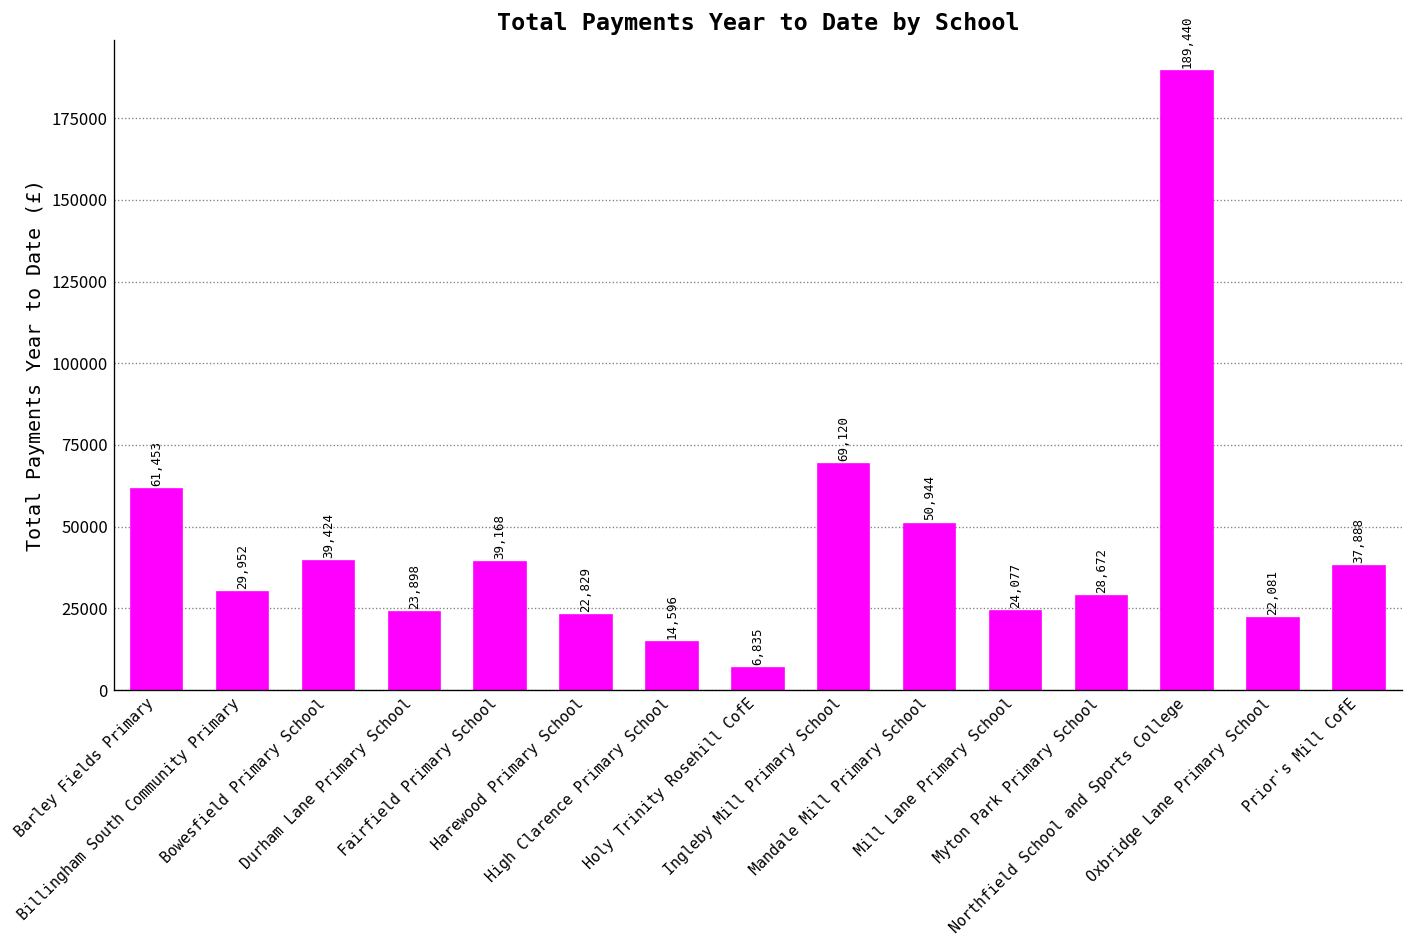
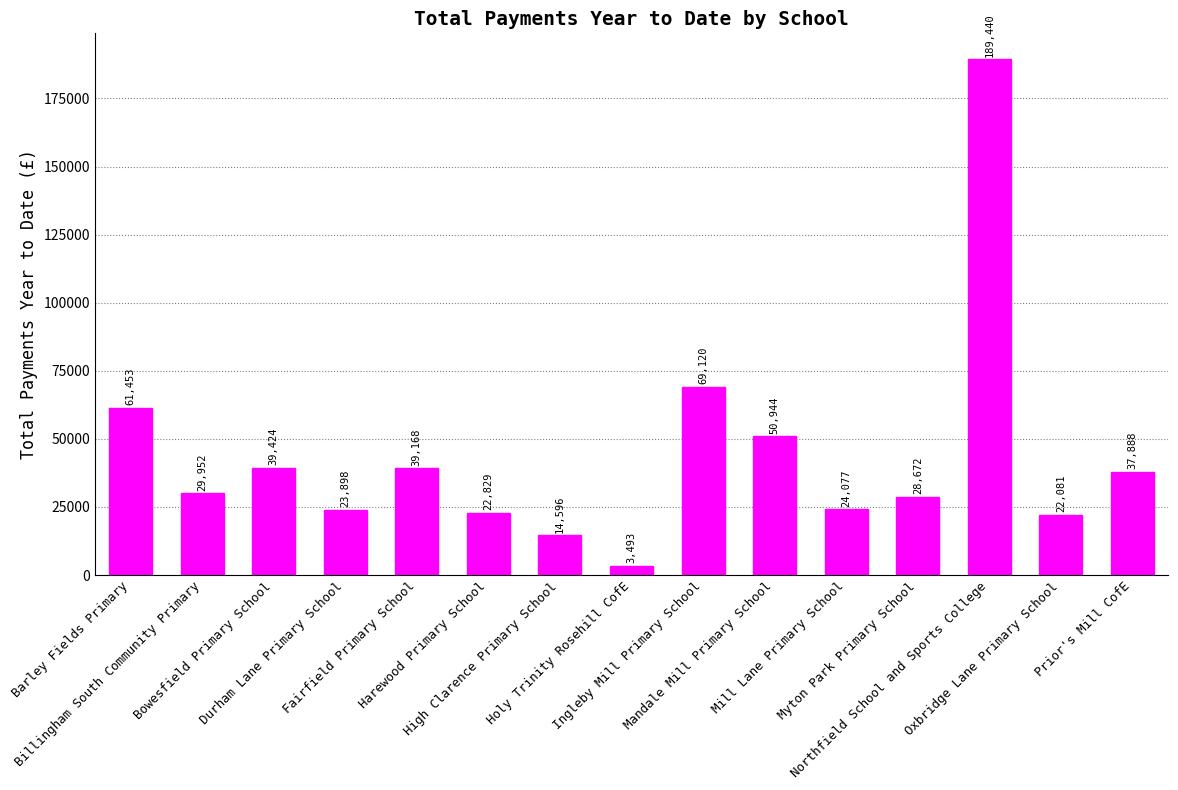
  {
    "Barley Fields Primary": "61,453",
    "Billingham South Community Primary": "29,952",
    "Bowesfield Primary School": "39,424",
    "Durham Lane Primary School": "23,898",
    "Fairfield Primary School": "39,168",
    "Harewood Primary School": "22,829",
    "High Clarence Primary School": "14,596",
-   "Holy Trinity Rosehill CofE": "6,835",
+   "Holy Trinity Rosehill CofE": "3,493",
    "Ingleby Mill Primary School": "69,120",
    "Mandale Mill Primary School": "50,944",
    "Mill Lane Primary School": "24,077",
    "Myton Park Primary School": "28,672",
    "Northfield School and Sports College": "189,440",
    "Oxbridge Lane Primary School": "22,081",
    "Prior's Mill CofE": "37,888"
  }
